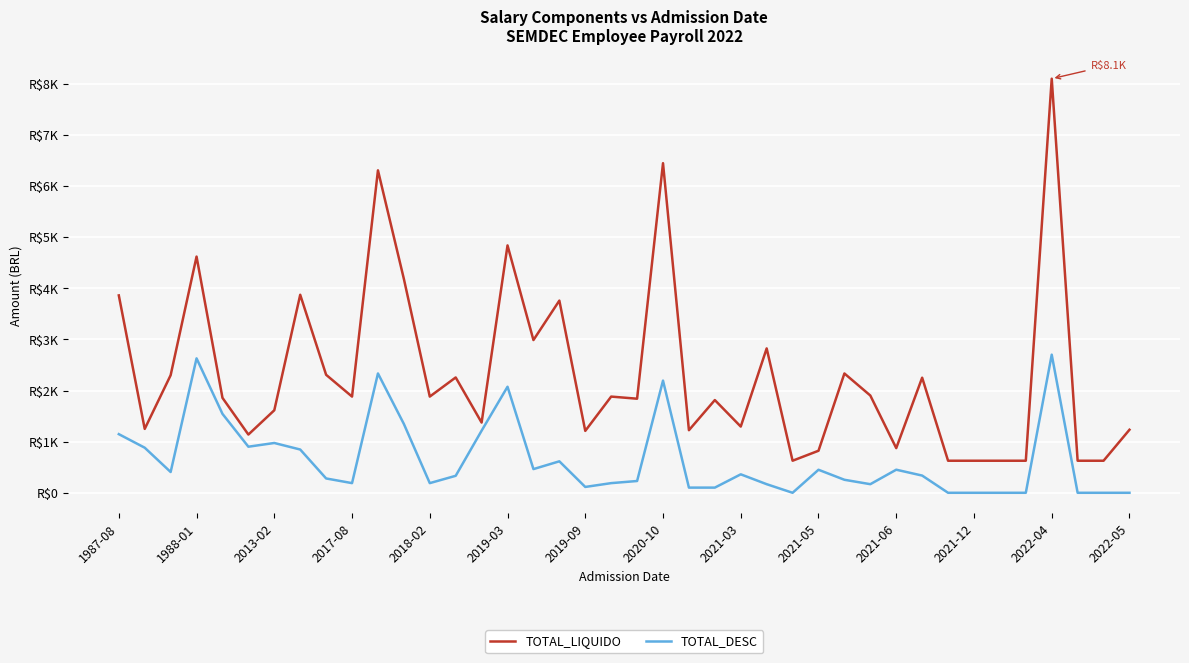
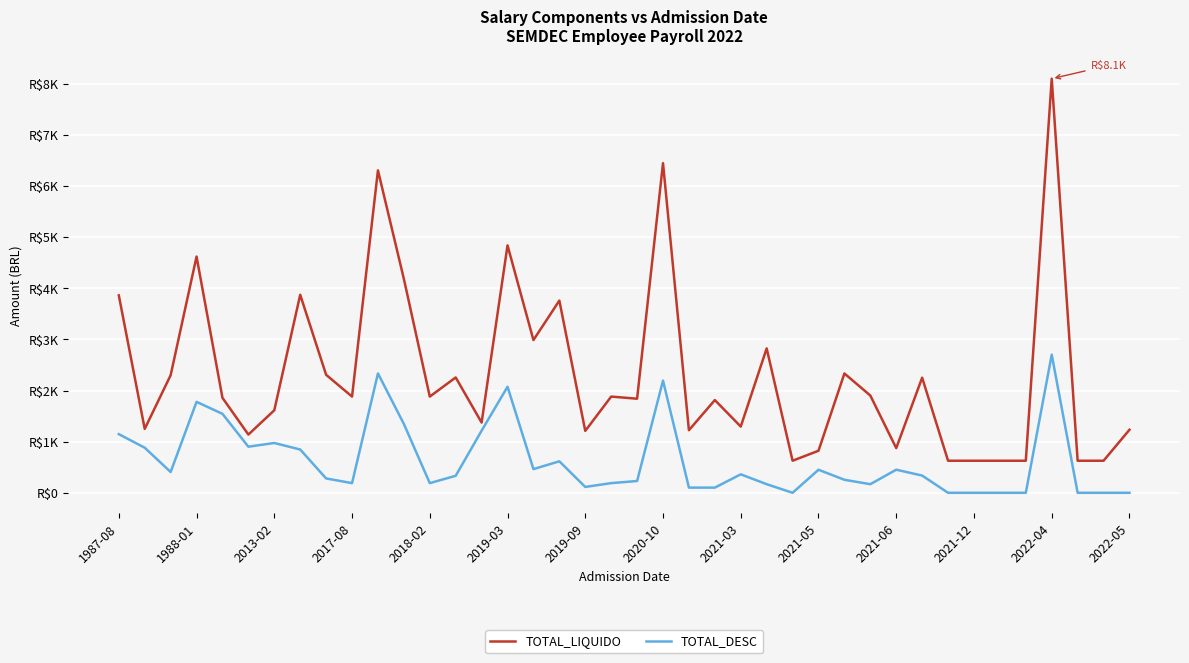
  {
    "TOTAL_LIQUIDO": {
      "1988-01": "R$4600",
      "2019-03": "R$4800",
      "2021-12": "R$600"
    },
    "TOTAL_DESC": {
-     "1988-01": "R$2600",
+     "1988-01": "R$1800",
      "2019-03": "R$2100",
      "2021-12": "R$0"
    }
  }
